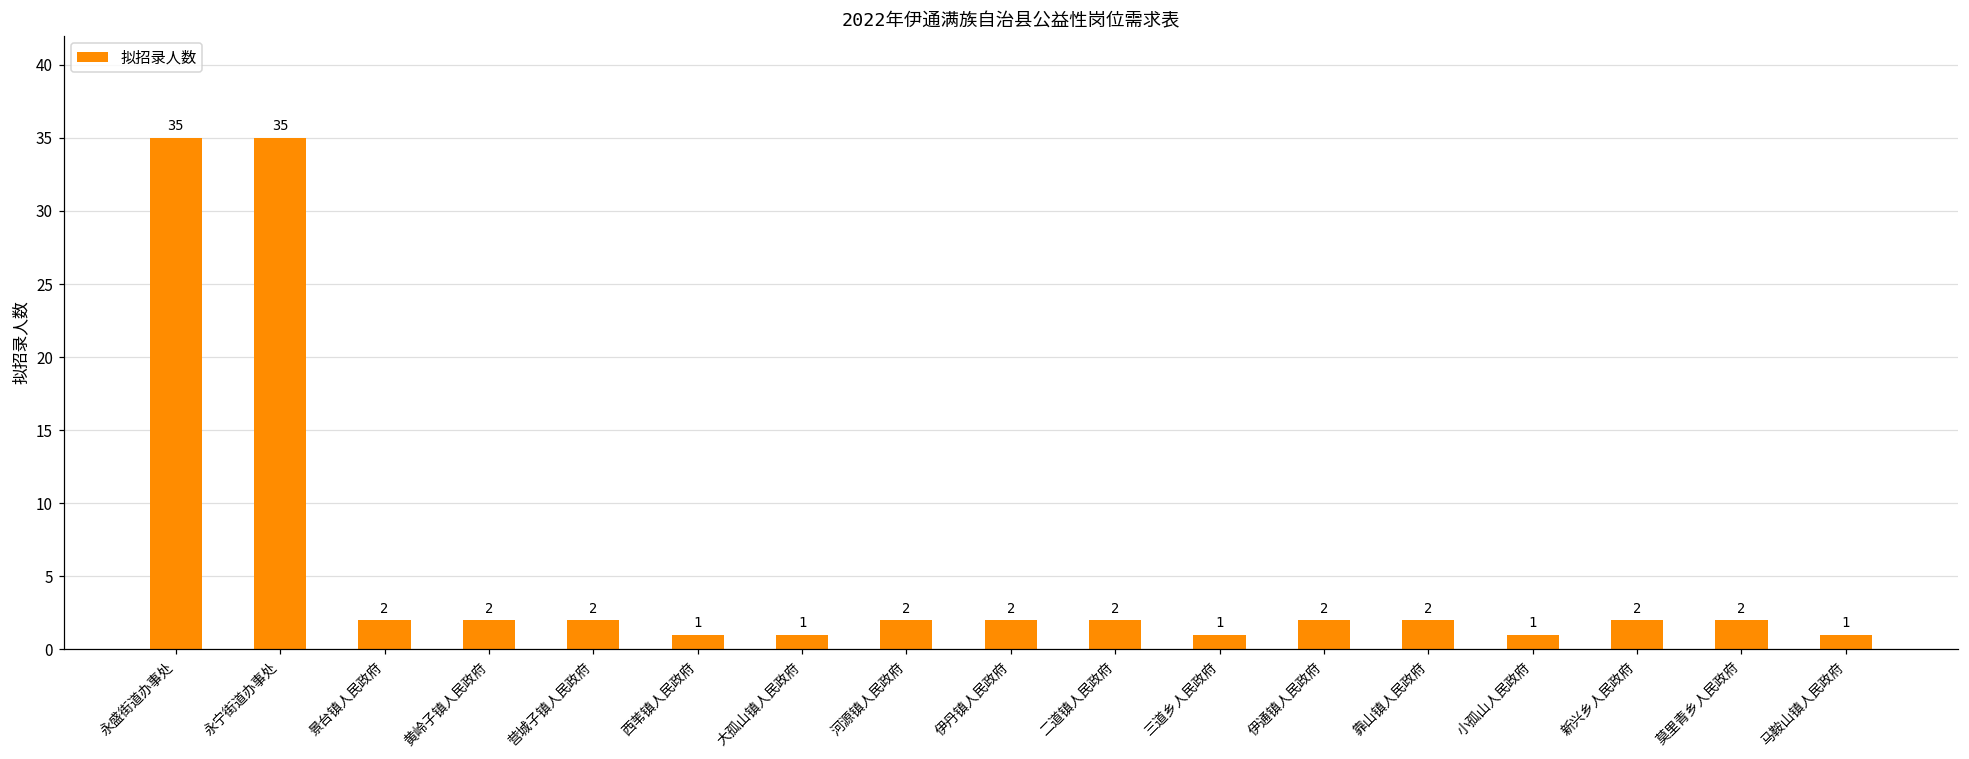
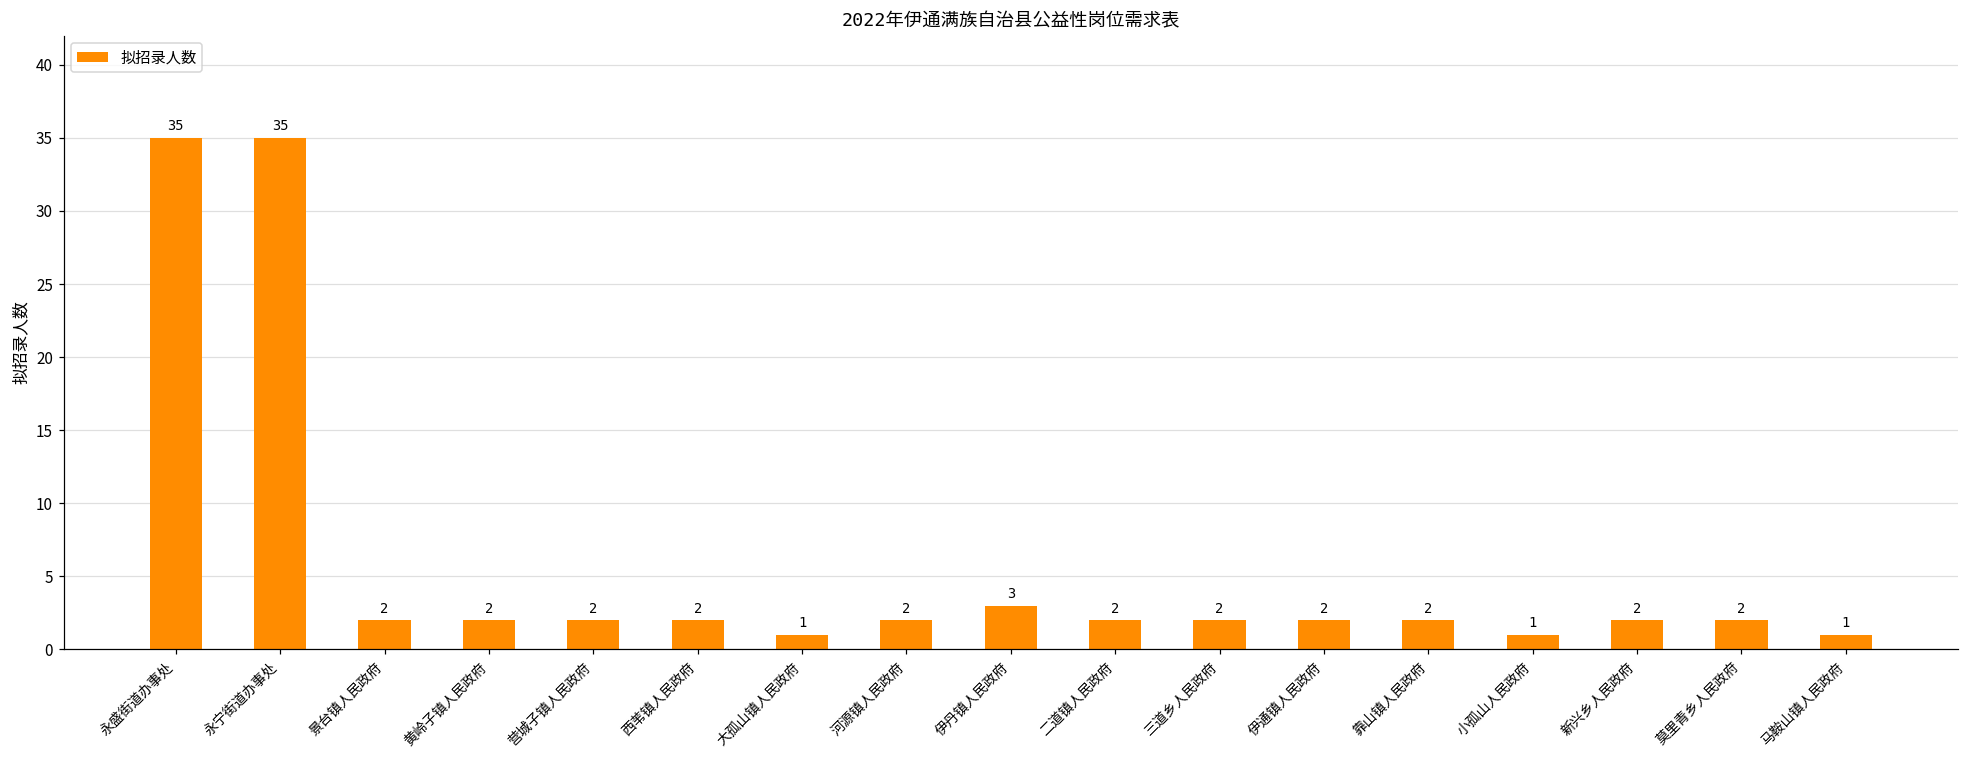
  {
    "永盛街道办事处": 35,
    "永宁街道办事处": 35,
    "景台镇人民政府": 2,
    "黄岭子镇人民政府": 2,
    "营城子镇人民政府": 2,
-   "西苇镇人民政府": 1,
+   "西苇镇人民政府": 2,
    "大孤山镇人民政府": 1,
    "河源镇人民政府": 2,
-   "伊丹镇人民政府": 2,
+   "伊丹镇人民政府": 3,
    "二道镇人民政府": 2,
-   "三道乡人民政府": 1,
+   "三道乡人民政府": 2,
    "伊通镇人民政府": 2,
    "靠山镇人民政府": 2,
    "小孤山人民政府": 1,
    "新兴乡人民政府": 2,
    "莫里青乡人民政府": 2,
    "马鞍山镇人民政府": 1
  }
